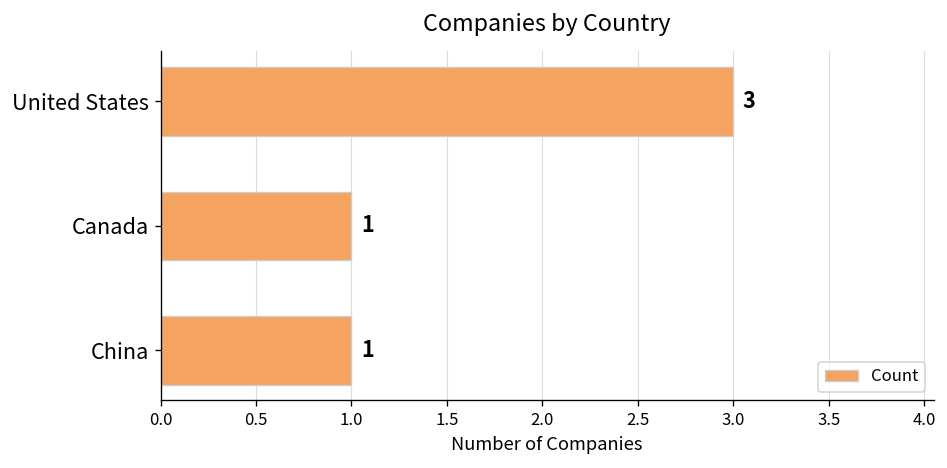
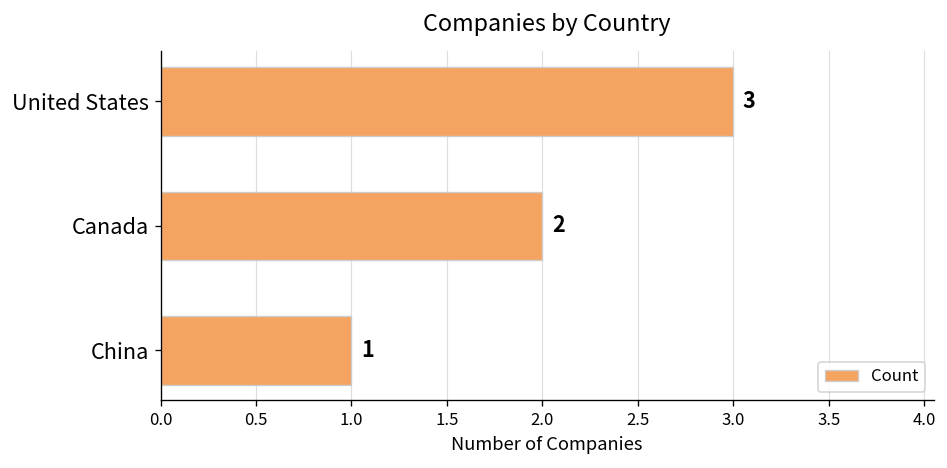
  {
    "United States": 3,
-   "Canada": 1,
+   "Canada": 2,
    "China": 1
  }
